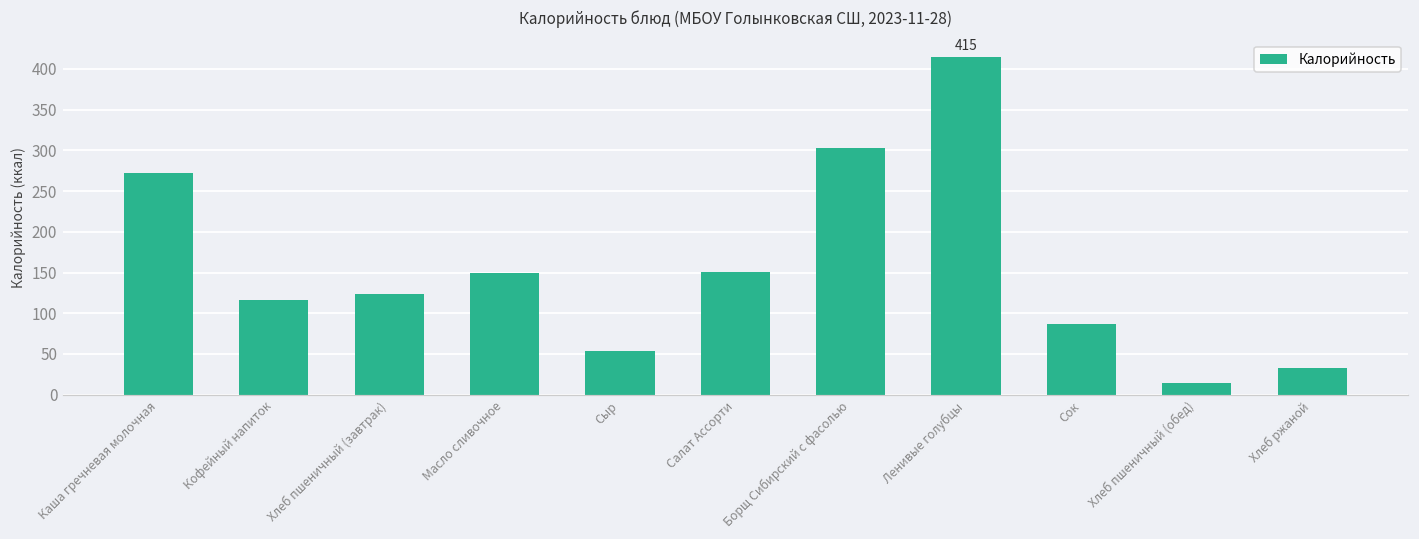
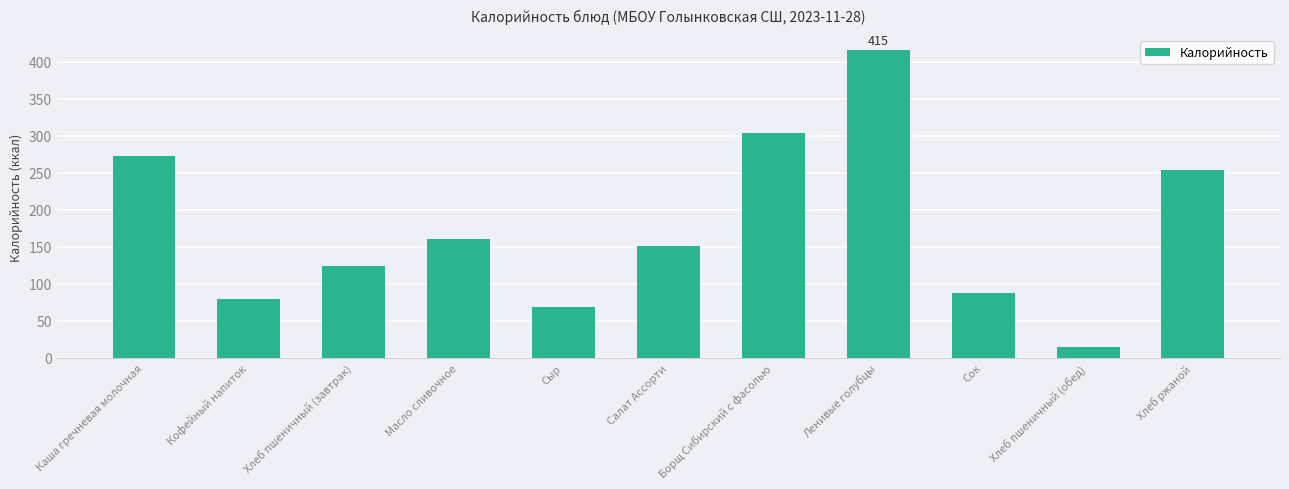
  {
    "Каша гречневая молочная": 270,
-   "Кофейный напиток": 120,
+   "Кофейный напиток": 80,
    "Хлеб пшеничный (завтрак)": 120,
-   "Масло сливочное": 150,
-   "Сыр": 50,
+   "Масло сливочное": 160,
+   "Сыр": 70,
    "Салат Ассорти": 150,
    "Борщ Сибирский с фасолью": 300,
    "Сок": 90,
    "Хлеб пшеничный (обед)": 20,
-   "Хлеб ржаной": 30
+   "Хлеб ржаной": 250
  }
